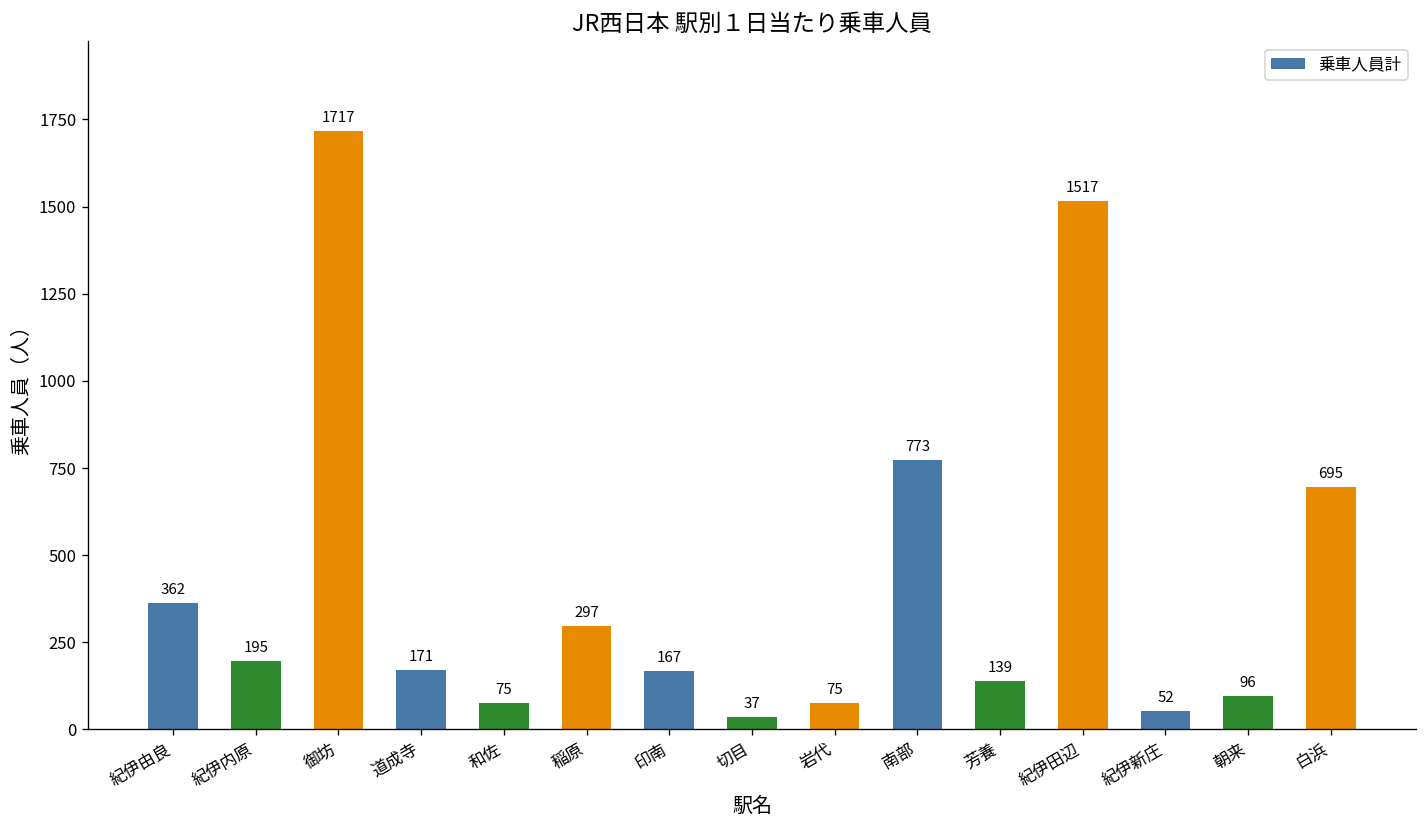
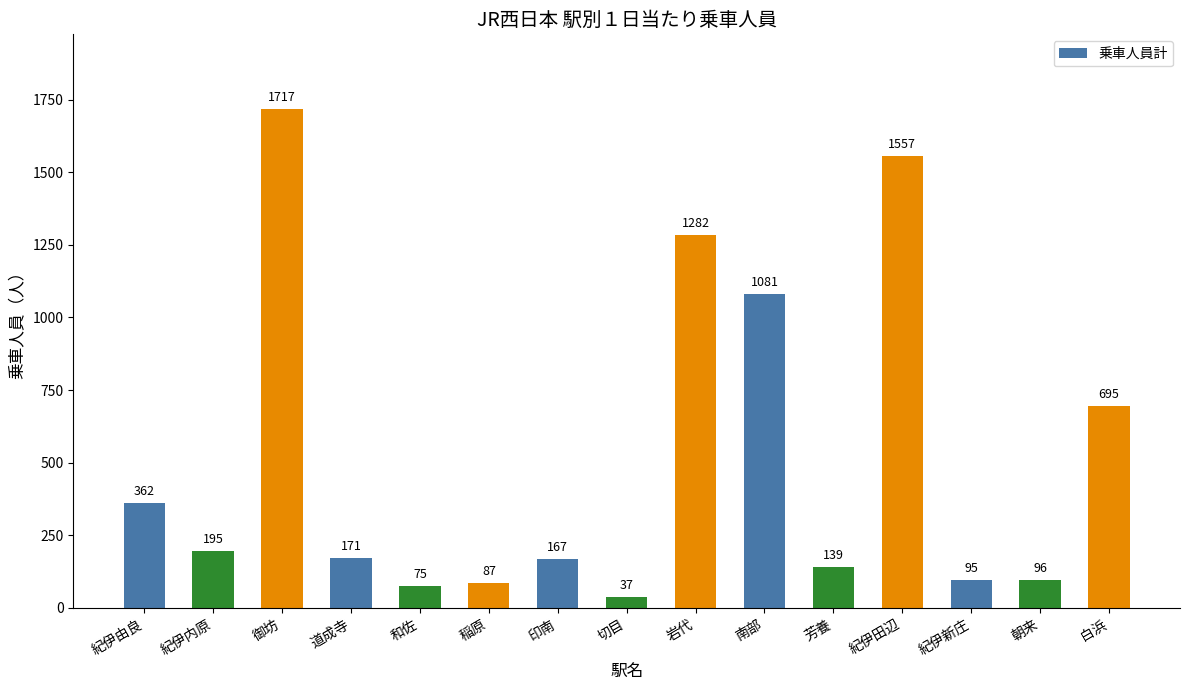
  {
    "紀伊由良": 362,
    "紀伊内原": 195,
    "御坊": 1717,
    "道成寺": 171,
    "和佐": 75,
-   "稲原": 297,
+   "稲原": 87,
    "印南": 167,
    "切目": 37,
-   "岩代": 75,
-   "南部": 773,
+   "岩代": 1282,
+   "南部": 1081,
    "芳養": 139,
-   "紀伊田辺": 1517,
-   "紀伊新庄": 52,
+   "紀伊田辺": 1557,
+   "紀伊新庄": 95,
    "朝来": 96,
    "白浜": 695
  }
